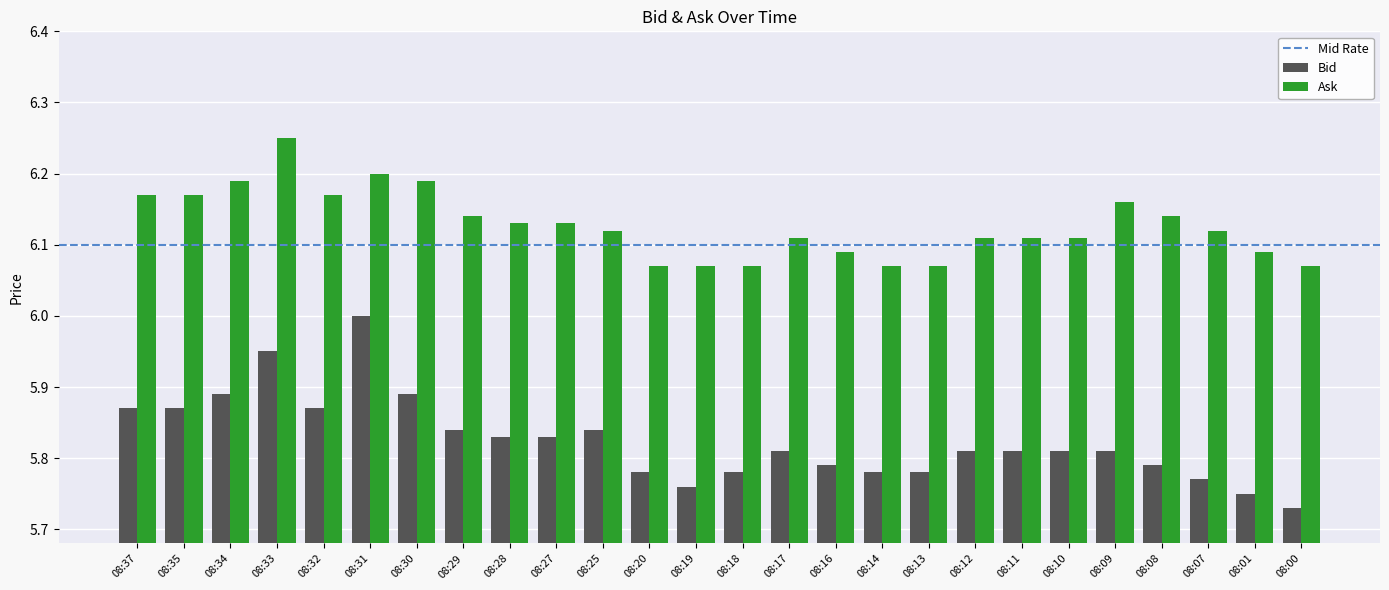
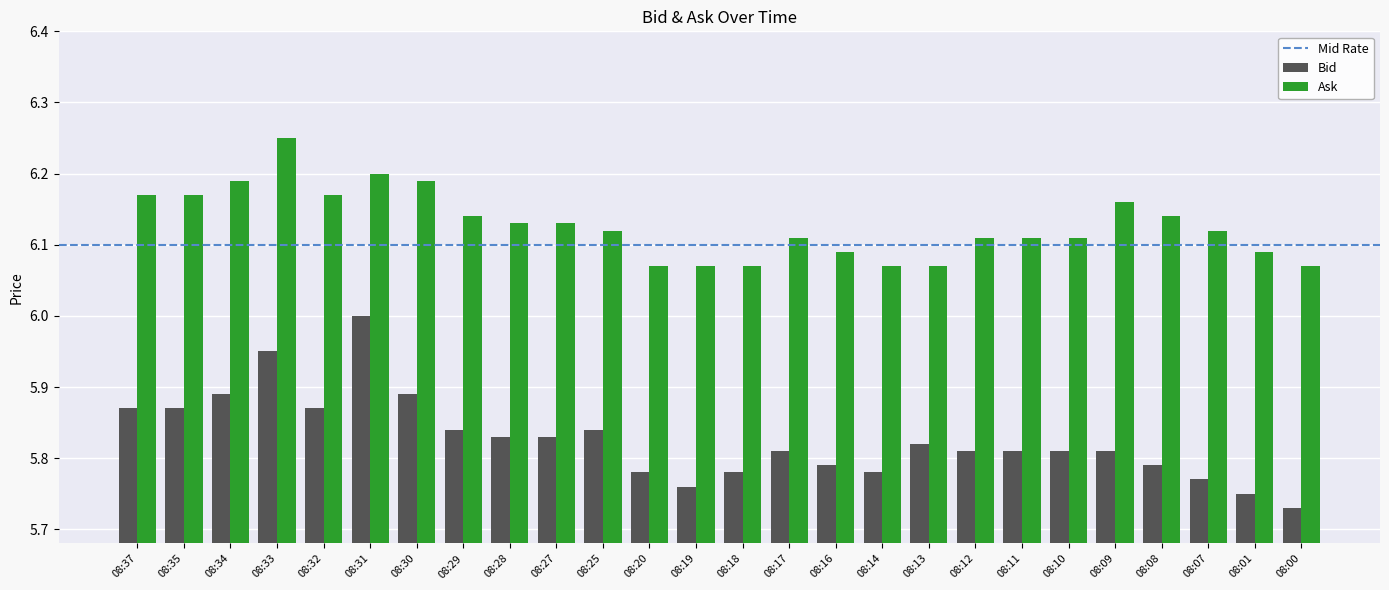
  {
    "Bid": {
      "08:37": 5.87,
      "08:35": 5.87,
      "08:34": 5.89,
      "08:33": 5.95,
      "08:32": 5.87,
      "08:31": 6.00,
      "08:30": 5.89,
      "08:29": 5.84,
      "08:28": 5.83,
      "08:27": 5.83,
      "08:25": 5.84,
      "08:20": 5.78,
      "08:19": 5.76,
      "08:18": 5.78,
      "08:17": 5.81,
      "08:16": 5.79,
      "08:14": 5.78,
-     "08:13": 5.78,
+     "08:13": 5.82,
      "08:12": 5.81,
      "08:11": 5.81,
      "08:10": 5.81,
      "08:09": 5.81,
      "08:08": 5.79,
      "08:07": 5.77,
      "08:01": 5.75,
      "08:00": 5.73
    },
    "Ask": {
      "08:37": 6.17,
      "08:35": 6.17,
      "08:34": 6.19,
      "08:33": 6.25,
      "08:32": 6.17,
      "08:31": 6.20,
      "08:30": 6.19,
      "08:29": 6.14,
      "08:28": 6.13,
      "08:27": 6.13,
      "08:25": 6.12,
      "08:20": 6.07,
      "08:19": 6.07,
      "08:18": 6.07,
      "08:17": 6.11,
      "08:16": 6.09,
      "08:14": 6.07,
      "08:13": 6.07,
      "08:12": 6.11,
      "08:11": 6.11,
      "08:10": 6.11,
      "08:09": 6.16,
      "08:08": 6.14,
      "08:07": 6.12,
      "08:01": 6.09,
      "08:00": 6.07
    }
  }
